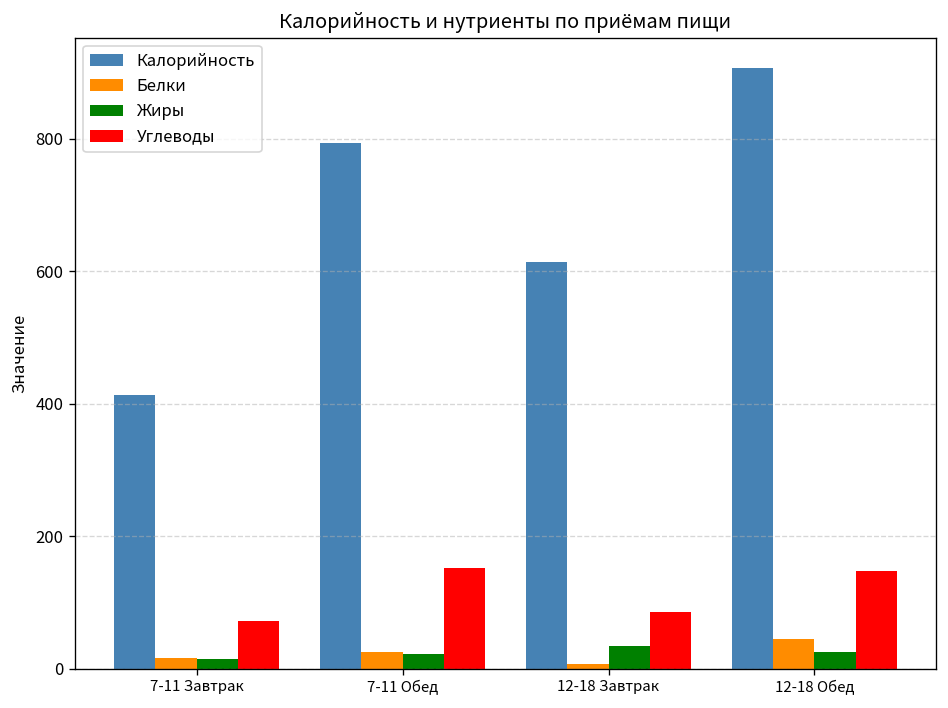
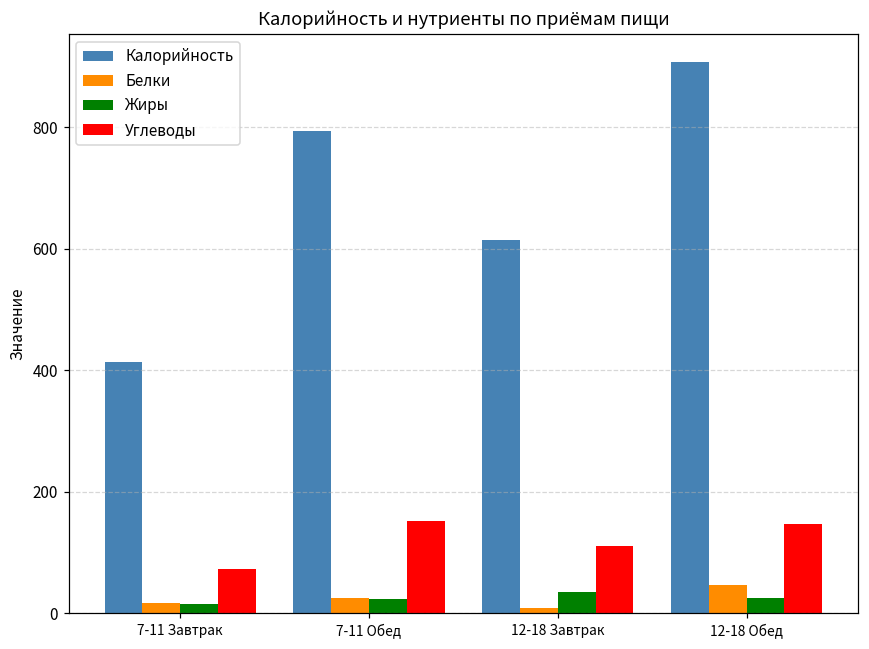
  {
    "Калорийность": {
      "7-11 Завтрак": 410,
      "7-11 Обед": 790,
      "12-18 Завтрак": 610,
      "12-18 Обед": 910
    },
    "Белки": {
      "7-11 Завтрак": 20,
      "7-11 Обед": 30,
      "12-18 Завтрак": 10,
      "12-18 Обед": 50
    },
    "Жиры": {
      "7-11 Завтрак": 10,
      "7-11 Обед": 20,
      "12-18 Завтрак": 30,
      "12-18 Обед": 20
    },
    "Углеводы": {
      "7-11 Завтрак": 70,
      "7-11 Обед": 150,
-     "12-18 Завтрак": 90,
+     "12-18 Завтрак": 110,
      "12-18 Обед": 150
    }
  }
